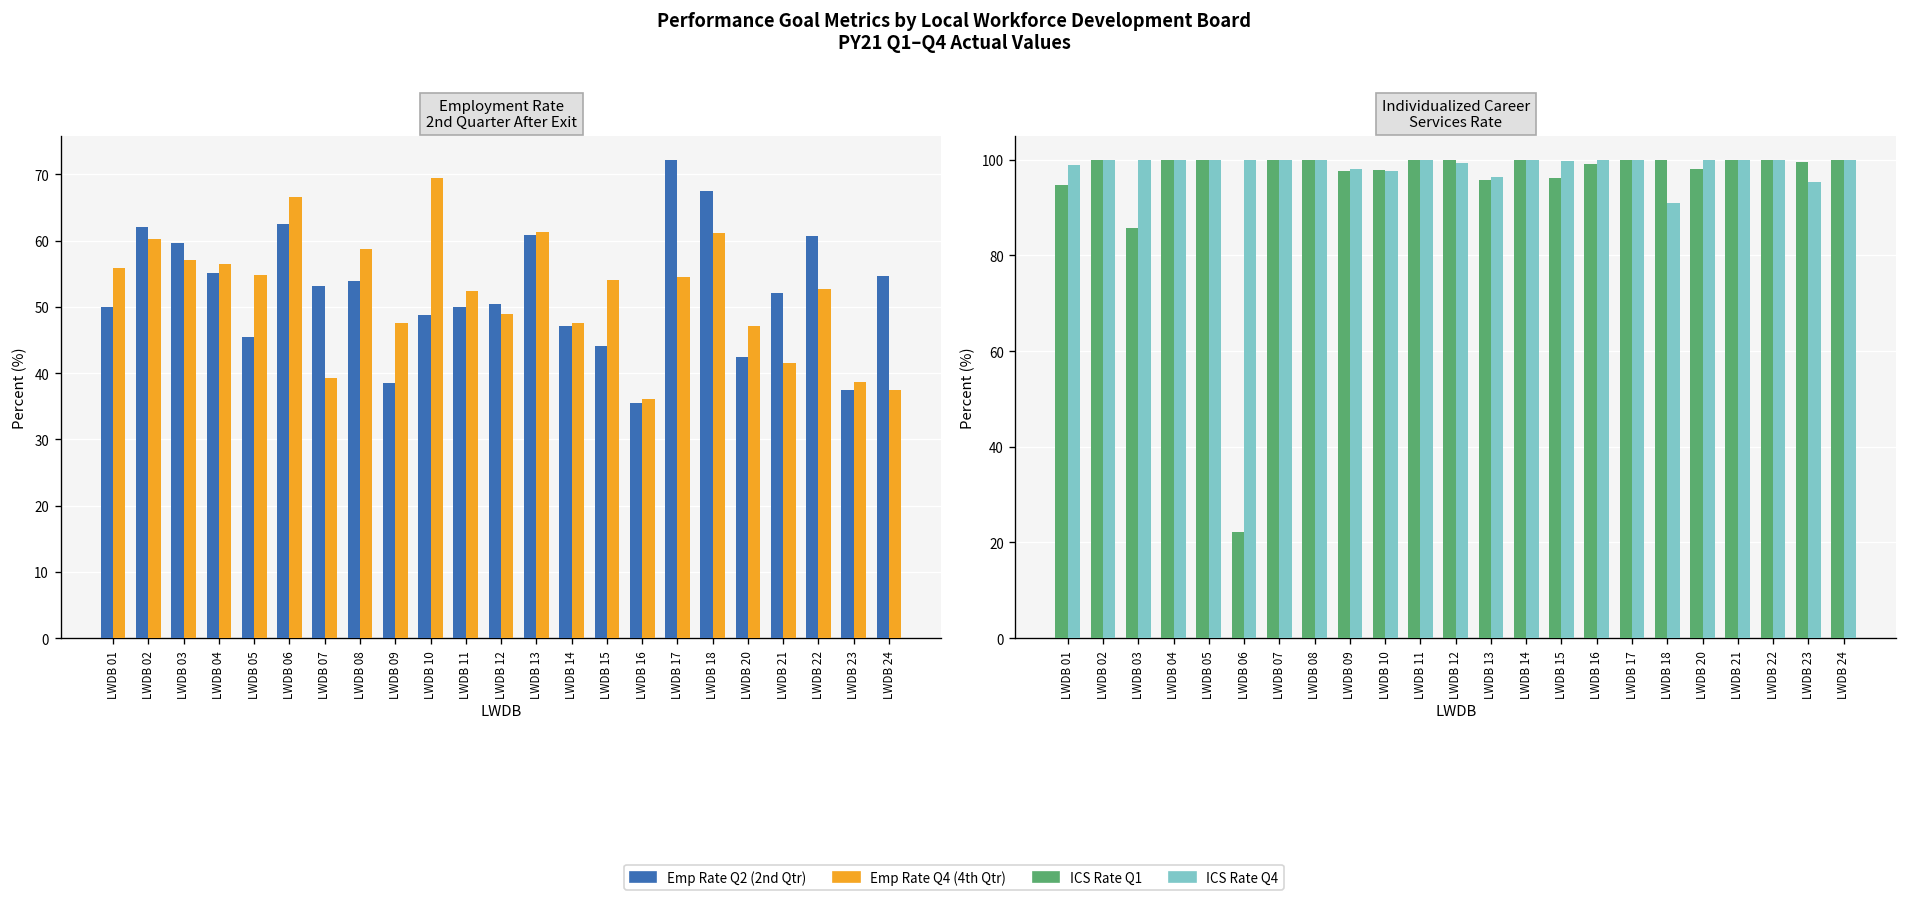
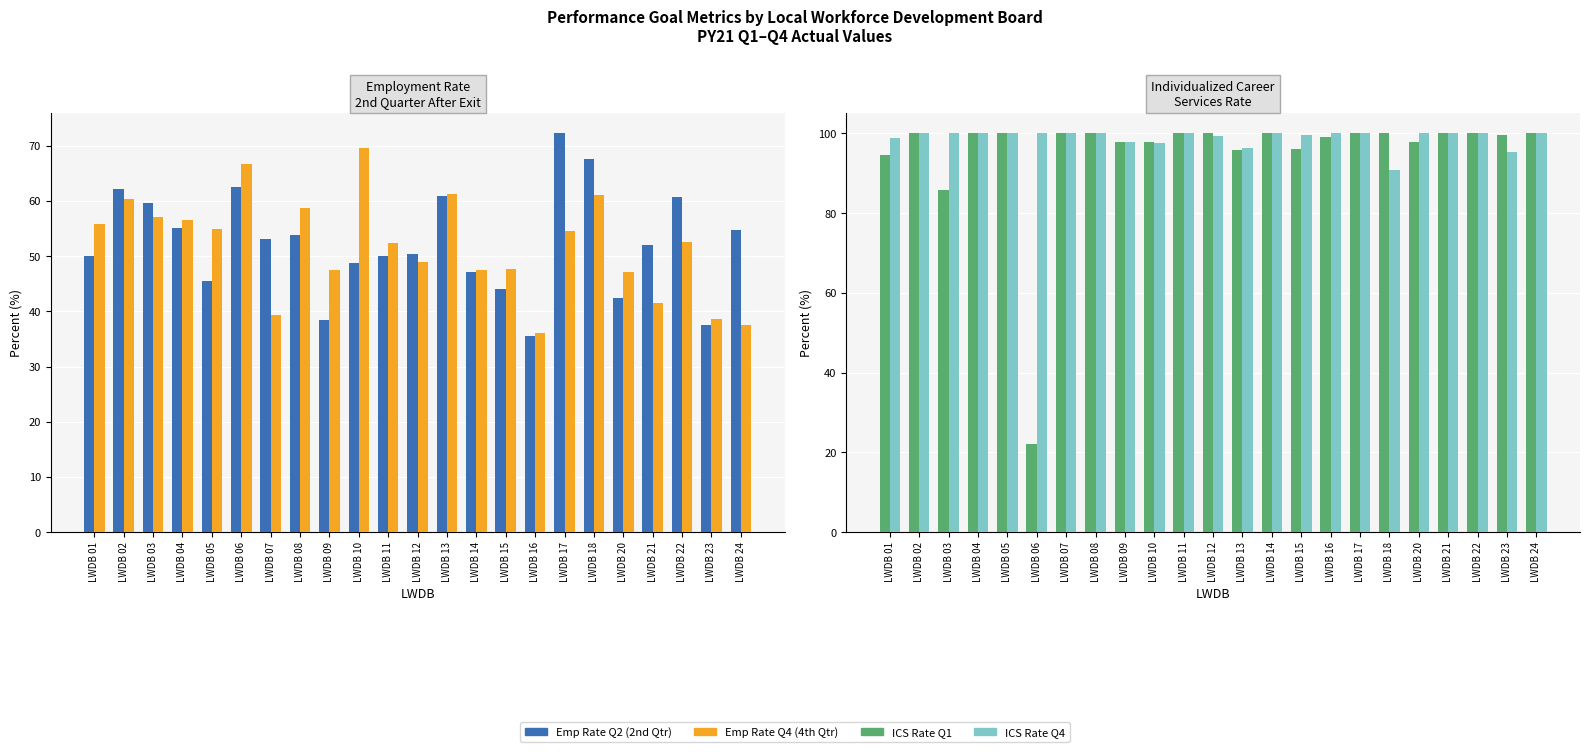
  {
    "Employment Rate 2nd Quarter After Exit": {
      "Emp Rate Q2 (2nd Qtr)": {
        "LWDB 01": 50,
        "LWDB 02": 62,
        "LWDB 03": 60,
        "LWDB 04": 55,
        "LWDB 05": 45,
        "LWDB 06": 63,
        "LWDB 07": 53,
        "LWDB 08": 54,
        "LWDB 09": 38,
        "LWDB 10": 49,
        "LWDB 11": 50,
        "LWDB 12": 50,
        "LWDB 13": 61,
        "LWDB 14": 47,
        "LWDB 15": 44,
        "LWDB 16": 35,
        "LWDB 17": 72,
        "LWDB 18": 68,
        "LWDB 20": 43,
        "LWDB 21": 52,
        "LWDB 22": 61,
        "LWDB 23": 38,
        "LWDB 24": 55
      },
      "Emp Rate Q4 (4th Qtr)": {
        "LWDB 01": 56,
        "LWDB 02": 60,
        "LWDB 03": 57,
        "LWDB 04": 57,
        "LWDB 05": 55,
        "LWDB 06": 67,
        "LWDB 07": 39,
        "LWDB 08": 59,
        "LWDB 09": 48,
        "LWDB 10": 70,
        "LWDB 11": 52,
        "LWDB 12": 49,
        "LWDB 13": 61,
        "LWDB 14": 48,
-       "LWDB 15": 54,
+       "LWDB 15": 48,
        "LWDB 16": 36,
        "LWDB 17": 55,
        "LWDB 18": 61,
        "LWDB 20": 47,
        "LWDB 21": 41,
        "LWDB 22": 53,
        "LWDB 23": 39,
        "LWDB 24": 38
      }
    },
    "Individualized Career Services Rate": {
      "ICS Rate Q1": {
        "LWDB 01": 95,
        "LWDB 02": 100,
        "LWDB 03": 86,
        "LWDB 04": 100,
        "LWDB 05": 100,
        "LWDB 06": 22,
        "LWDB 07": 100,
        "LWDB 08": 100,
        "LWDB 09": 98,
        "LWDB 10": 98,
        "LWDB 11": 100,
        "LWDB 12": 100,
        "LWDB 13": 96,
        "LWDB 14": 100,
        "LWDB 15": 96,
        "LWDB 16": 99,
        "LWDB 17": 100,
        "LWDB 18": 100,
        "LWDB 20": 98,
        "LWDB 21": 100,
        "LWDB 22": 100,
        "LWDB 23": 100,
        "LWDB 24": 100
      },
      "ICS Rate Q4": {
        "LWDB 01": 99,
        "LWDB 02": 100,
        "LWDB 03": 100,
        "LWDB 04": 100,
        "LWDB 05": 100,
        "LWDB 06": 100,
        "LWDB 07": 100,
        "LWDB 08": 100,
        "LWDB 09": 98,
        "LWDB 10": 98,
        "LWDB 11": 100,
        "LWDB 12": 99,
        "LWDB 13": 96,
        "LWDB 14": 100,
        "LWDB 15": 100,
        "LWDB 16": 100,
        "LWDB 17": 100,
        "LWDB 18": 91,
        "LWDB 20": 100,
        "LWDB 21": 100,
        "LWDB 22": 100,
        "LWDB 23": 95,
        "LWDB 24": 100
      }
    }
  }
